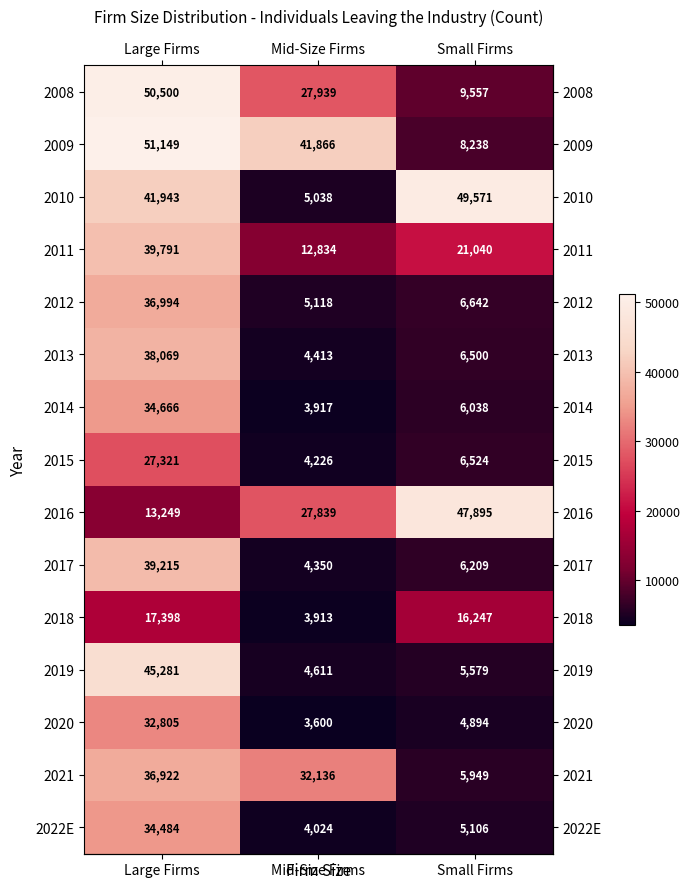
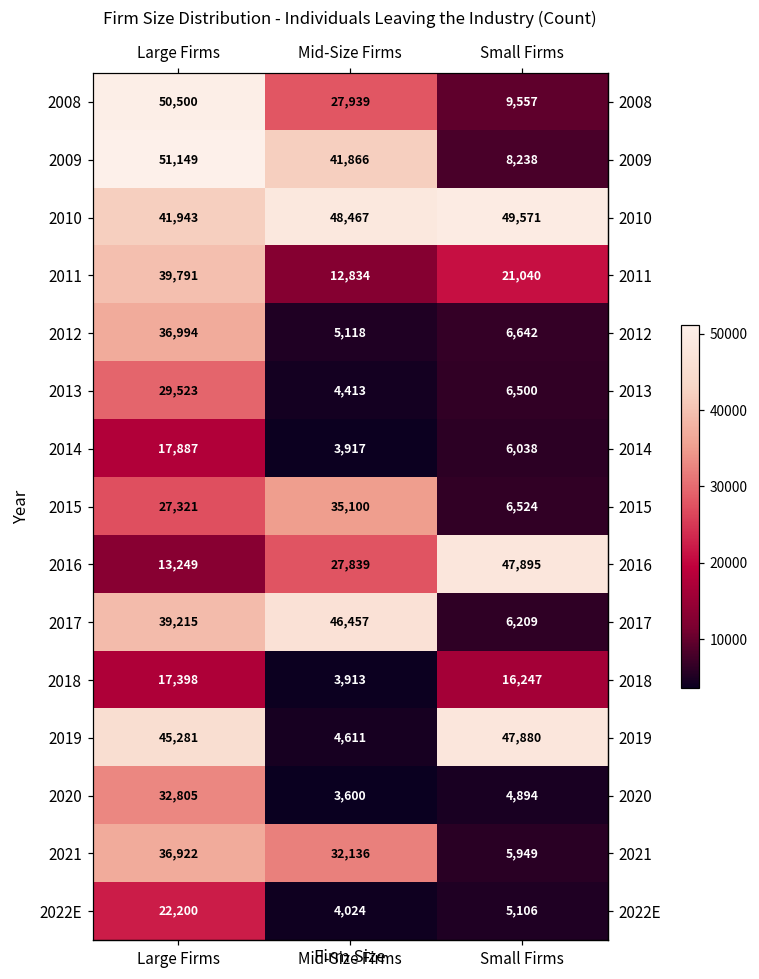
  {
    "2008": {
      "Large Firms": "50,500",
      "Mid-Size Firms": "27,939",
      "Small Firms": "9,557"
    },
    "2009": {
      "Large Firms": "51,149",
      "Mid-Size Firms": "41,866",
      "Small Firms": "8,238"
    },
    "2010": {
      "Large Firms": "41,943",
-     "Mid-Size Firms": "5,038",
+     "Mid-Size Firms": "48,467",
      "Small Firms": "49,571"
    },
    "2011": {
      "Large Firms": "39,791",
      "Mid-Size Firms": "12,834",
      "Small Firms": "21,040"
    },
    "2012": {
      "Large Firms": "36,994",
      "Mid-Size Firms": "5,118",
      "Small Firms": "6,642"
    },
    "2013": {
-     "Large Firms": "38,069",
+     "Large Firms": "29,523",
      "Mid-Size Firms": "4,413",
      "Small Firms": "6,500"
    },
    "2014": {
-     "Large Firms": "34,666",
+     "Large Firms": "17,887",
      "Mid-Size Firms": "3,917",
      "Small Firms": "6,038"
    },
    "2015": {
      "Large Firms": "27,321",
-     "Mid-Size Firms": "4,226",
+     "Mid-Size Firms": "35,100",
      "Small Firms": "6,524"
    },
    "2016": {
      "Large Firms": "13,249",
      "Mid-Size Firms": "27,839",
      "Small Firms": "47,895"
    },
    "2017": {
      "Large Firms": "39,215",
-     "Mid-Size Firms": "4,350",
+     "Mid-Size Firms": "46,457",
      "Small Firms": "6,209"
    },
    "2018": {
      "Large Firms": "17,398",
      "Mid-Size Firms": "3,913",
      "Small Firms": "16,247"
    },
    "2019": {
      "Large Firms": "45,281",
      "Mid-Size Firms": "4,611",
-     "Small Firms": "5,579"
+     "Small Firms": "47,880"
    },
    "2020": {
      "Large Firms": "32,805",
      "Mid-Size Firms": "3,600",
      "Small Firms": "4,894"
    },
    "2021": {
      "Large Firms": "36,922",
      "Mid-Size Firms": "32,136",
      "Small Firms": "5,949"
    },
    "2022E": {
-     "Large Firms": "34,484",
+     "Large Firms": "22,200",
      "Mid-Size Firms": "4,024",
      "Small Firms": "5,106"
    }
  }
